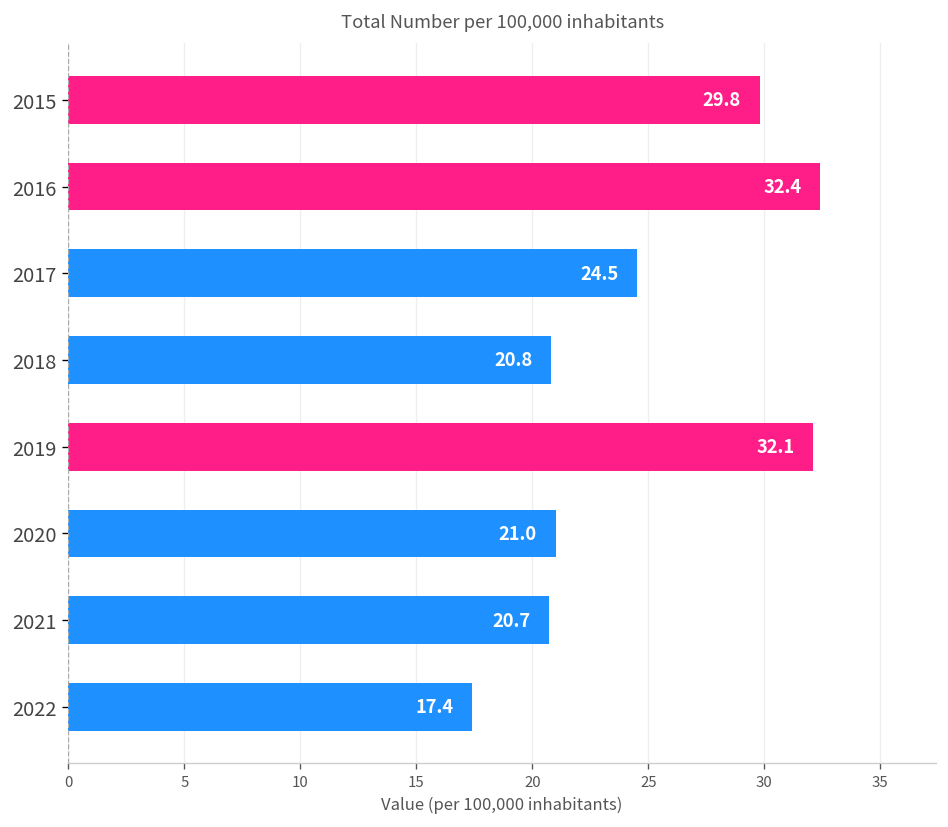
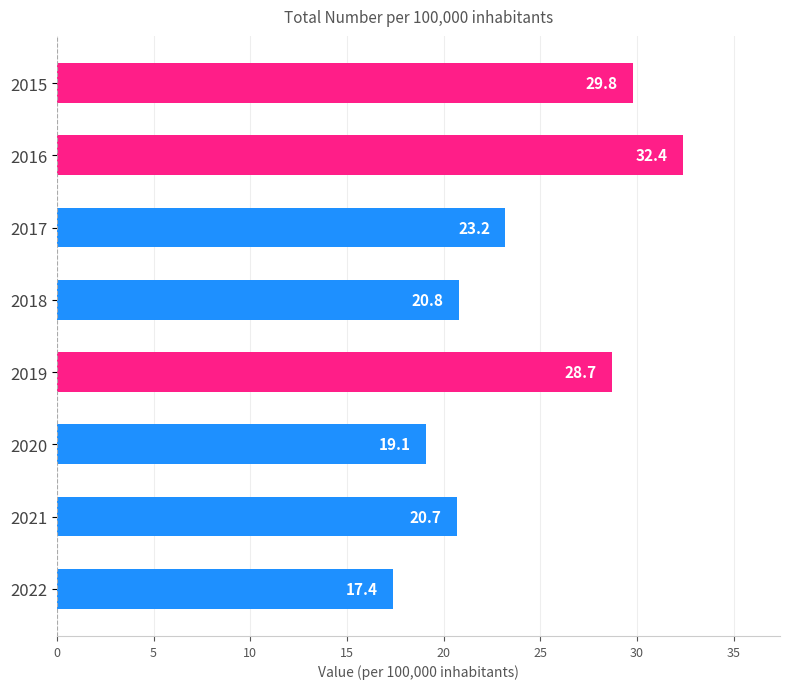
  {
    "2015": 29.8,
    "2016": 32.4,
-   "2017": 24.5,
+   "2017": 23.2,
    "2018": 20.8,
-   "2019": 32.1,
-   "2020": 21.0,
+   "2019": 28.7,
+   "2020": 19.1,
    "2021": 20.7,
    "2022": 17.4
  }
